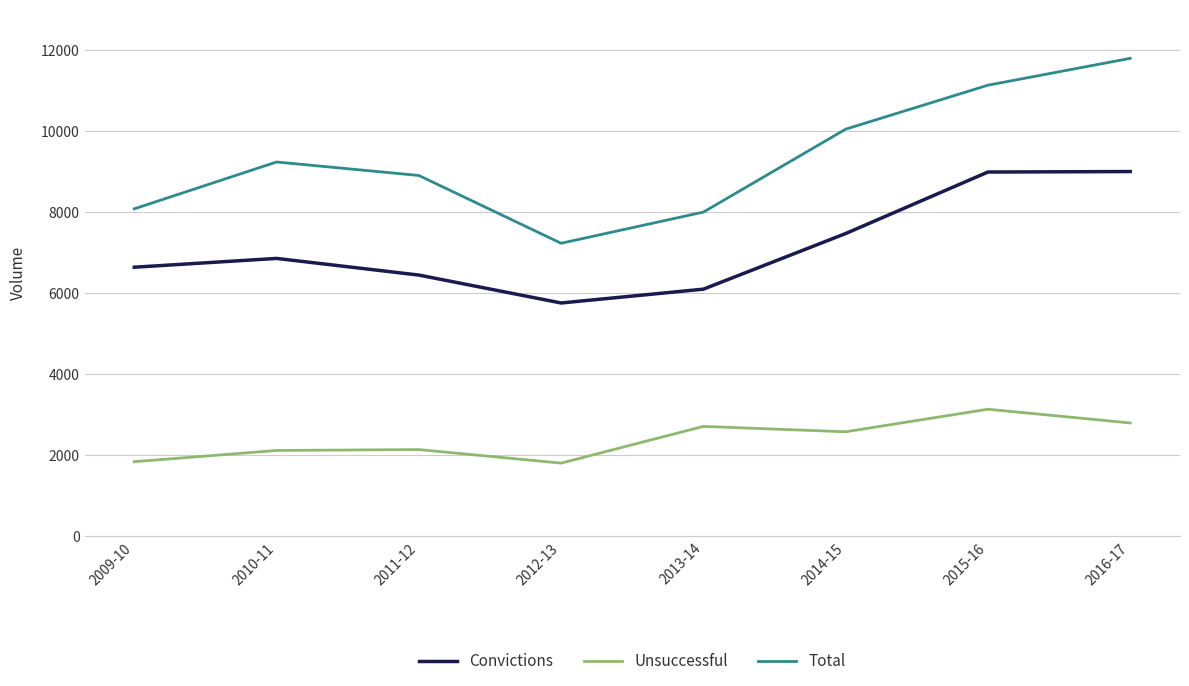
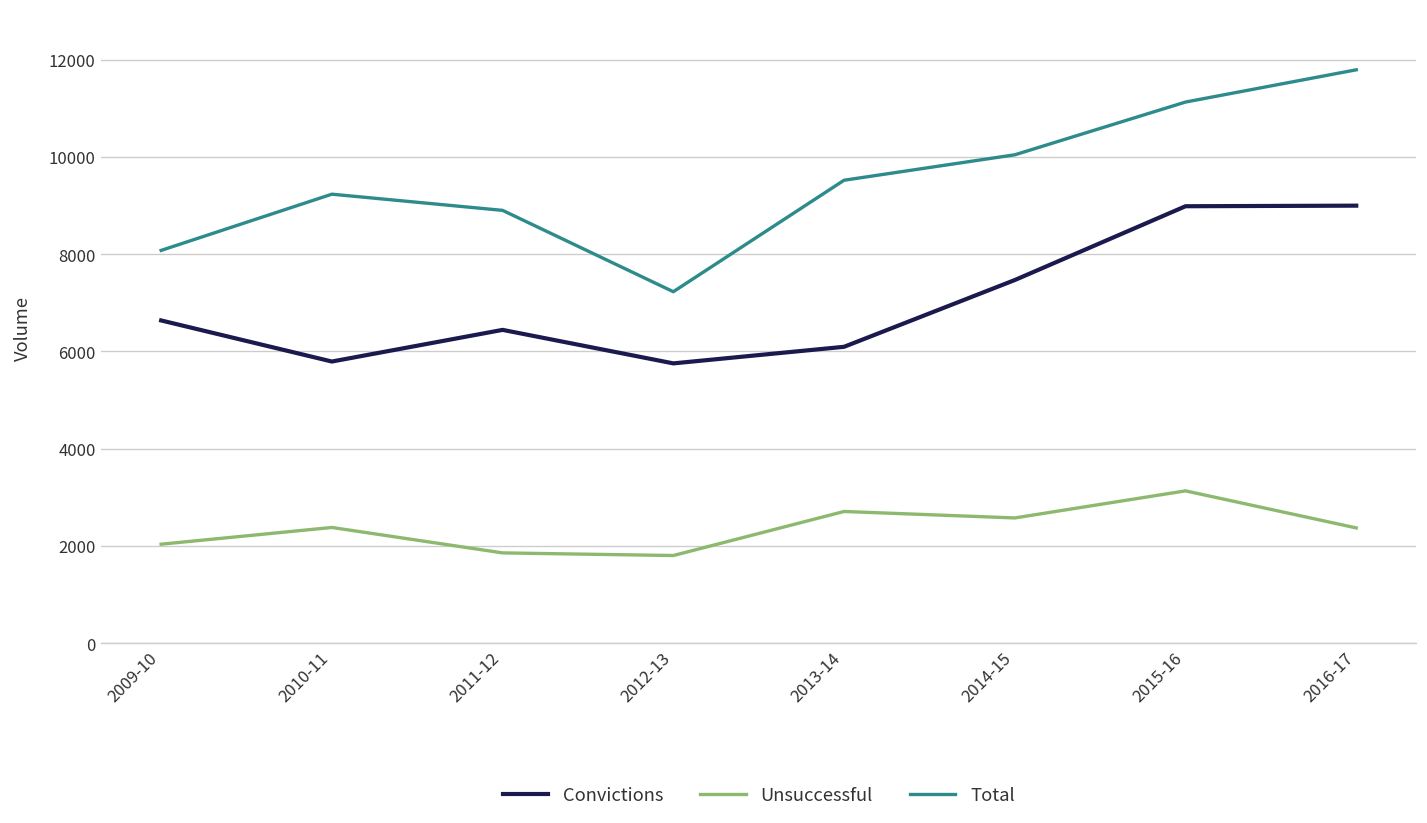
  {
    "Convictions": {
      "2009-10": 6600,
-     "2010-11": 6900,
+     "2010-11": 5800,
      "2011-12": 6400,
      "2012-13": 5800,
      "2013-14": 6100,
      "2014-15": 7500,
      "2015-16": 9000,
      "2016-17": 9000
    },
    "Unsuccessful": {
-     "2009-10": 1800,
-     "2010-11": 2100,
-     "2011-12": 2100,
+     "2009-10": 2000,
+     "2010-11": 2400,
+     "2011-12": 1900,
      "2012-13": 1800,
      "2013-14": 2700,
      "2014-15": 2600,
      "2015-16": 3100,
-     "2016-17": 2800
+     "2016-17": 2400
    },
    "Total": {
      "2009-10": 8100,
      "2010-11": 9200,
      "2011-12": 8900,
      "2012-13": 7200,
-     "2013-14": 8000,
+     "2013-14": 9500,
      "2014-15": 10000,
      "2015-16": 11100,
      "2016-17": 11800
    }
  }
